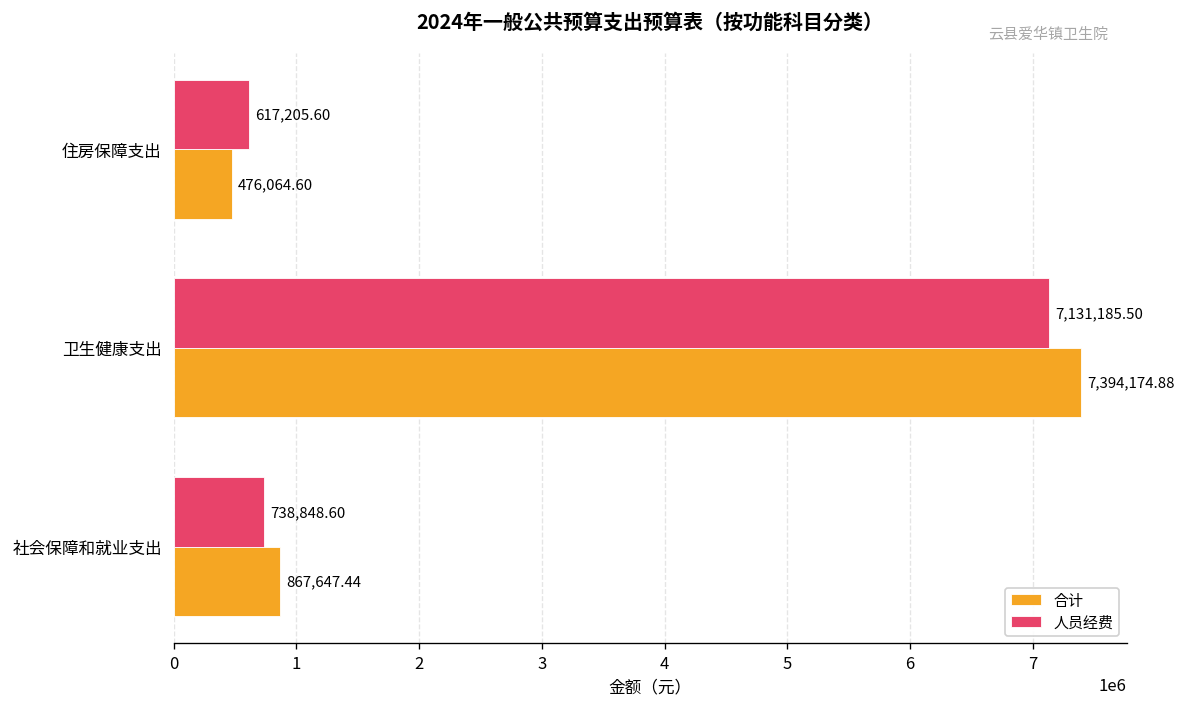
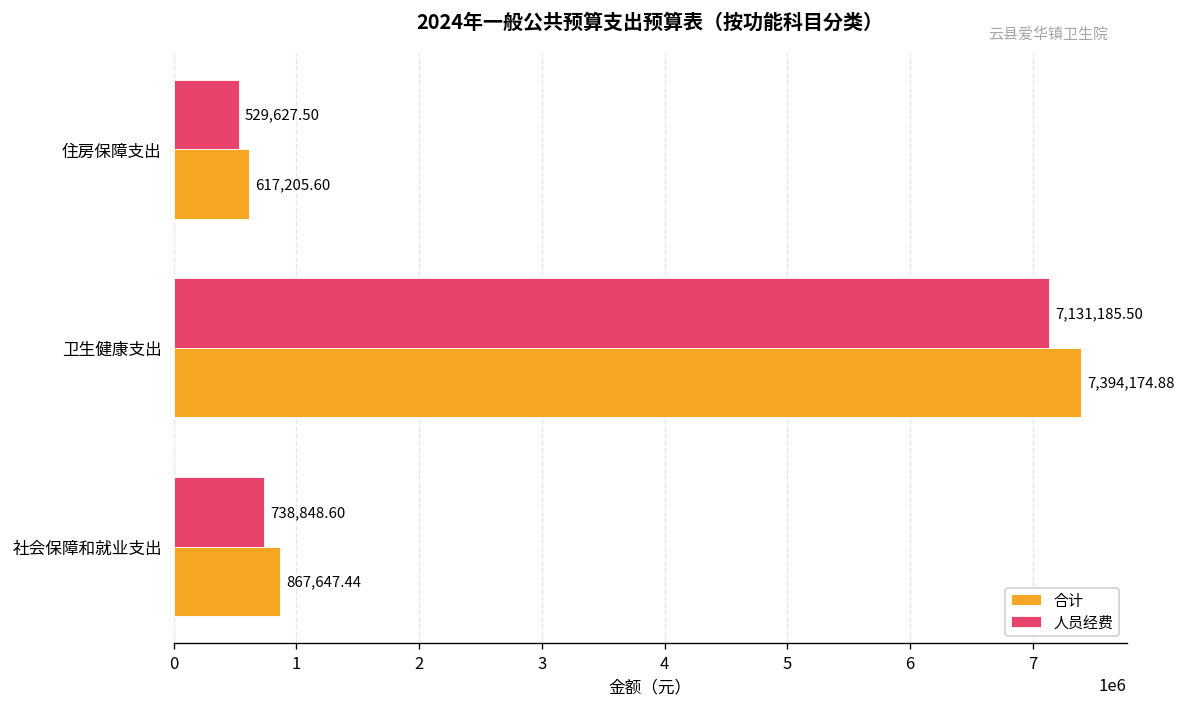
  {
    "合计": {
-     "住房保障支出": "476,064.60",
+     "住房保障支出": "617,205.60",
      "卫生健康支出": "7,394,174.88",
      "社会保障和就业支出": "867,647.44"
    },
    "人员经费": {
-     "住房保障支出": "617,205.60",
+     "住房保障支出": "529,627.50",
      "卫生健康支出": "7,131,185.50",
      "社会保障和就业支出": "738,848.60"
    }
  }
